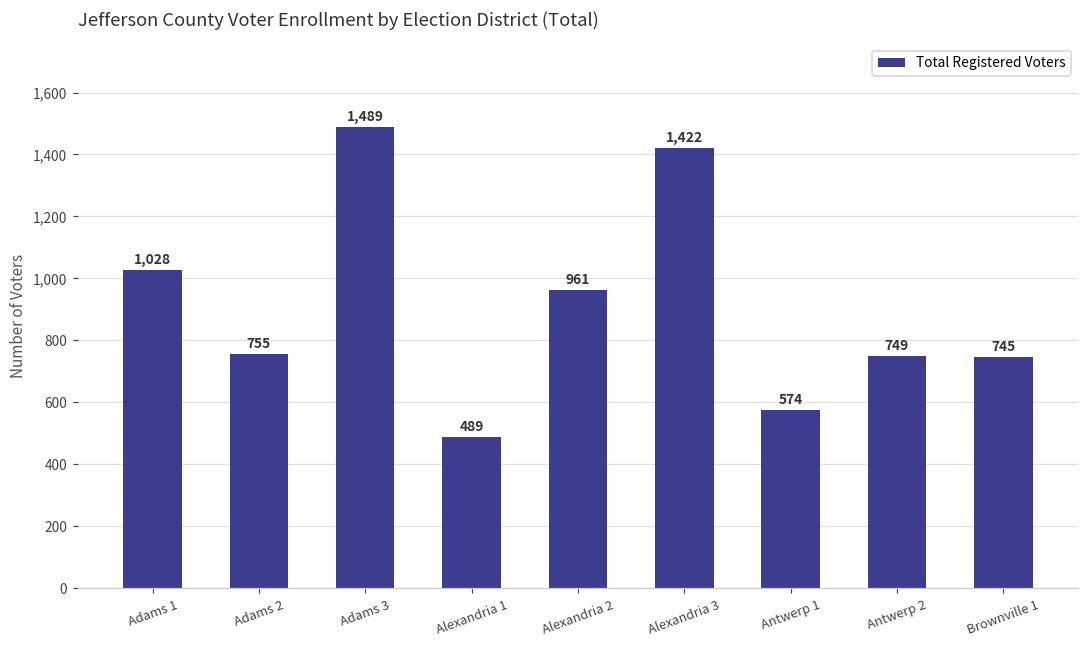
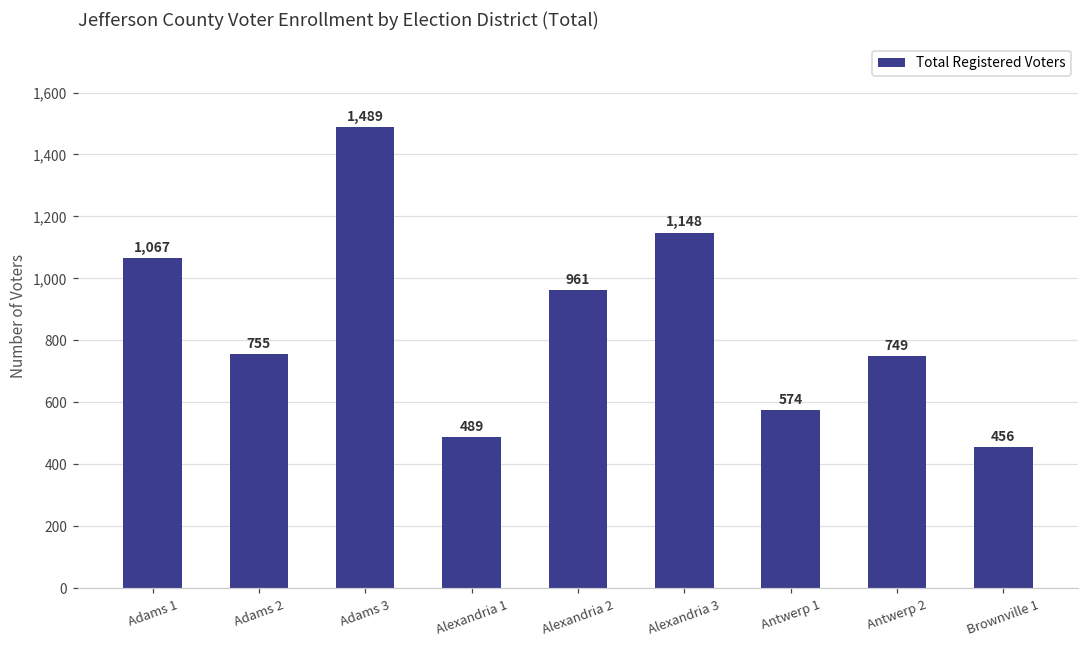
  {
-   "Adams 1": "1,028",
+   "Adams 1": "1,067",
    "Adams 2": "755",
    "Adams 3": "1,489",
    "Alexandria 1": "489",
    "Alexandria 2": "961",
-   "Alexandria 3": "1,422",
+   "Alexandria 3": "1,148",
    "Antwerp 1": "574",
    "Antwerp 2": "749",
-   "Brownville 1": "745"
+   "Brownville 1": "456"
  }
